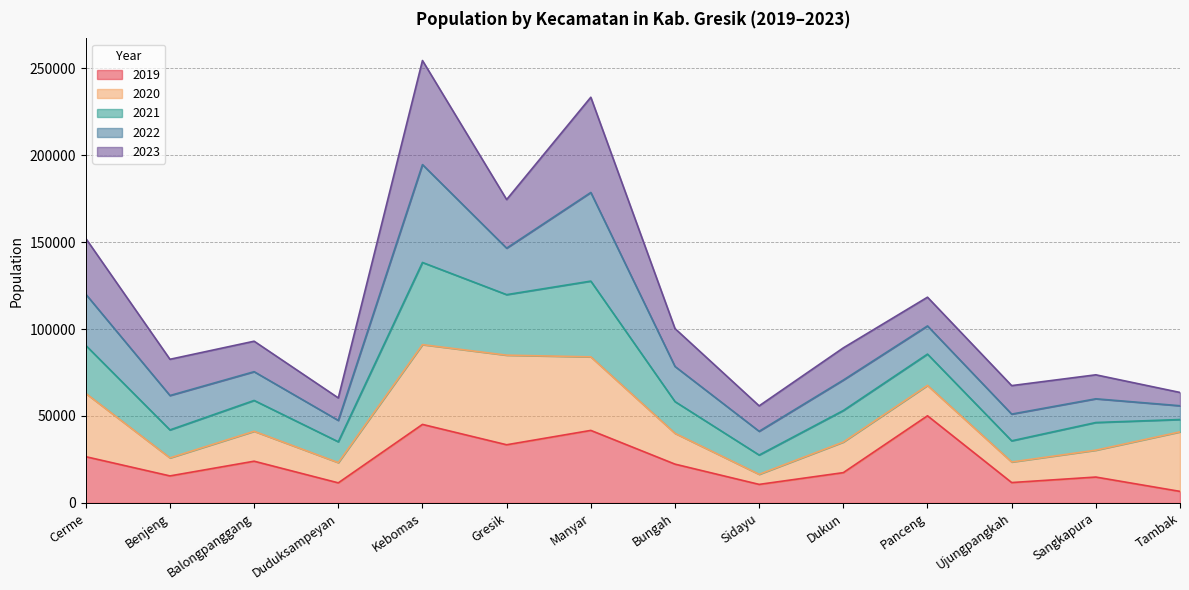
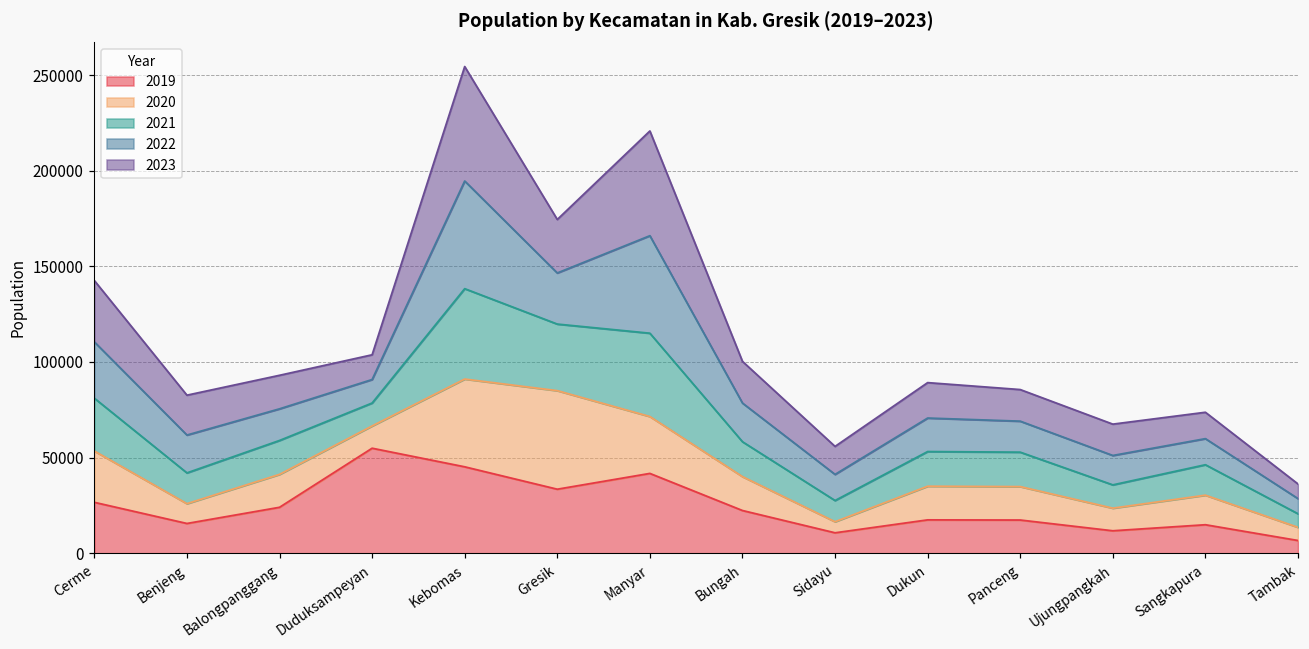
  {
    "2019": {
      "Cerme": 27000,
      "Benjeng": 16000,
      "Balongpanggang": 24000,
-     "Duduksampeyan": 12000,
+     "Duduksampeyan": 55000,
      "Kebomas": 45000,
      "Gresik": 33000,
      "Manyar": 42000,
      "Bungah": 22000,
      "Sidayu": 11000,
      "Dukun": 17000,
-     "Panceng": 50000,
+     "Panceng": 17000,
      "Ujungpangkah": 12000,
      "Sangkapura": 15000,
      "Tambak": 7000
    },
    "2020": {
-     "Cerme": 36000,
+     "Cerme": 27000,
      "Benjeng": 10000,
      "Balongpanggang": 17000,
      "Duduksampeyan": 12000,
      "Kebomas": 46000,
      "Gresik": 52000,
-     "Manyar": 42000,
+     "Manyar": 30000,
      "Bungah": 18000,
      "Sidayu": 6000,
      "Dukun": 18000,
      "Panceng": 17000,
      "Ujungpangkah": 12000,
      "Sangkapura": 15000,
-     "Tambak": 34000
+     "Tambak": 7000
    }
  }
